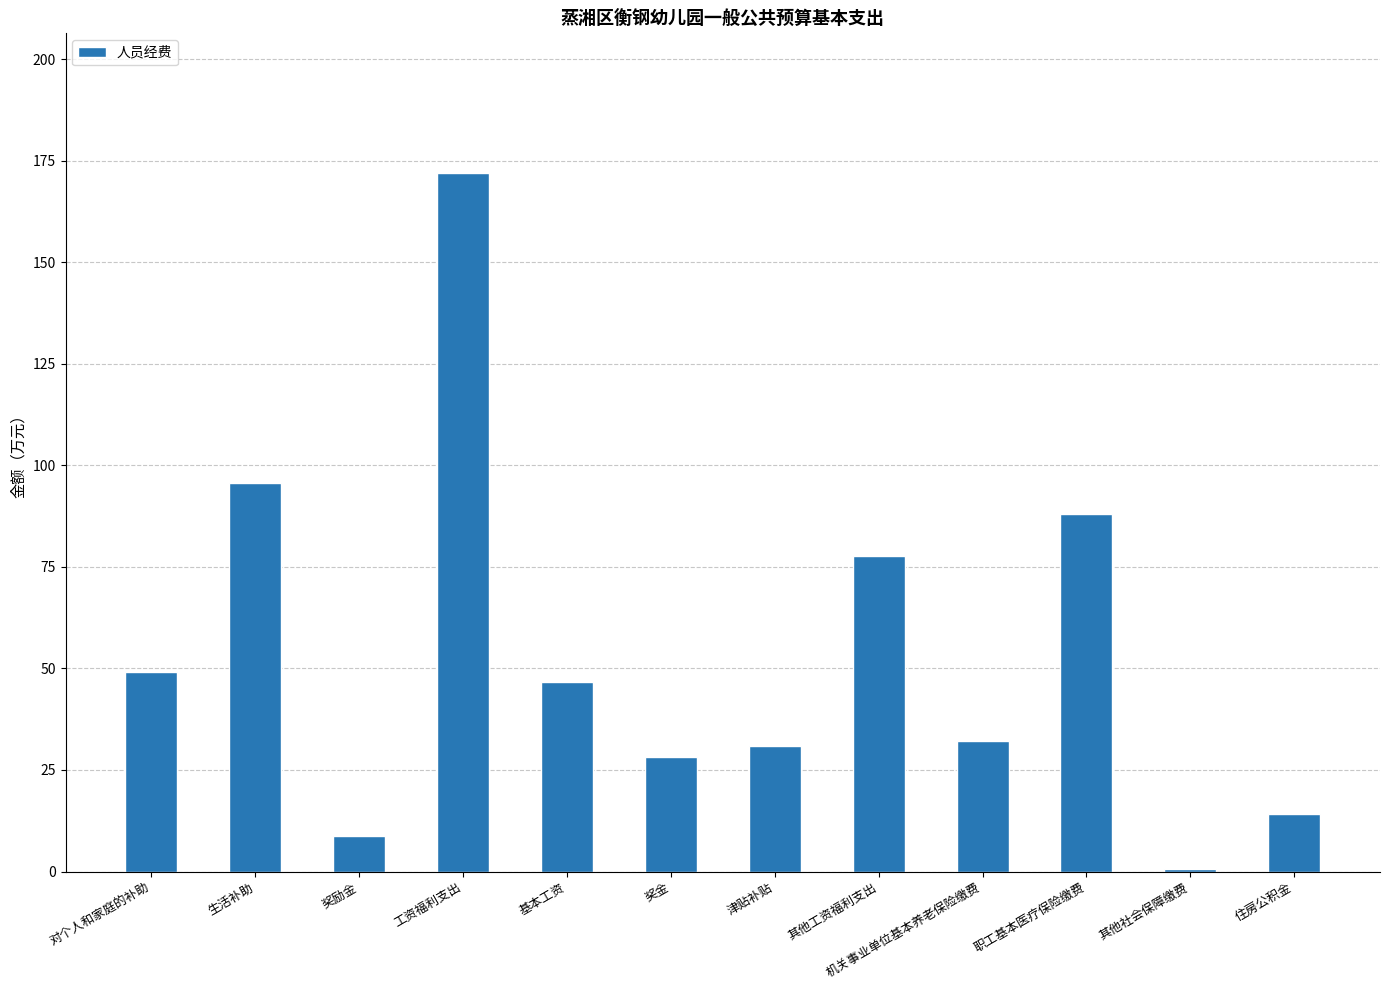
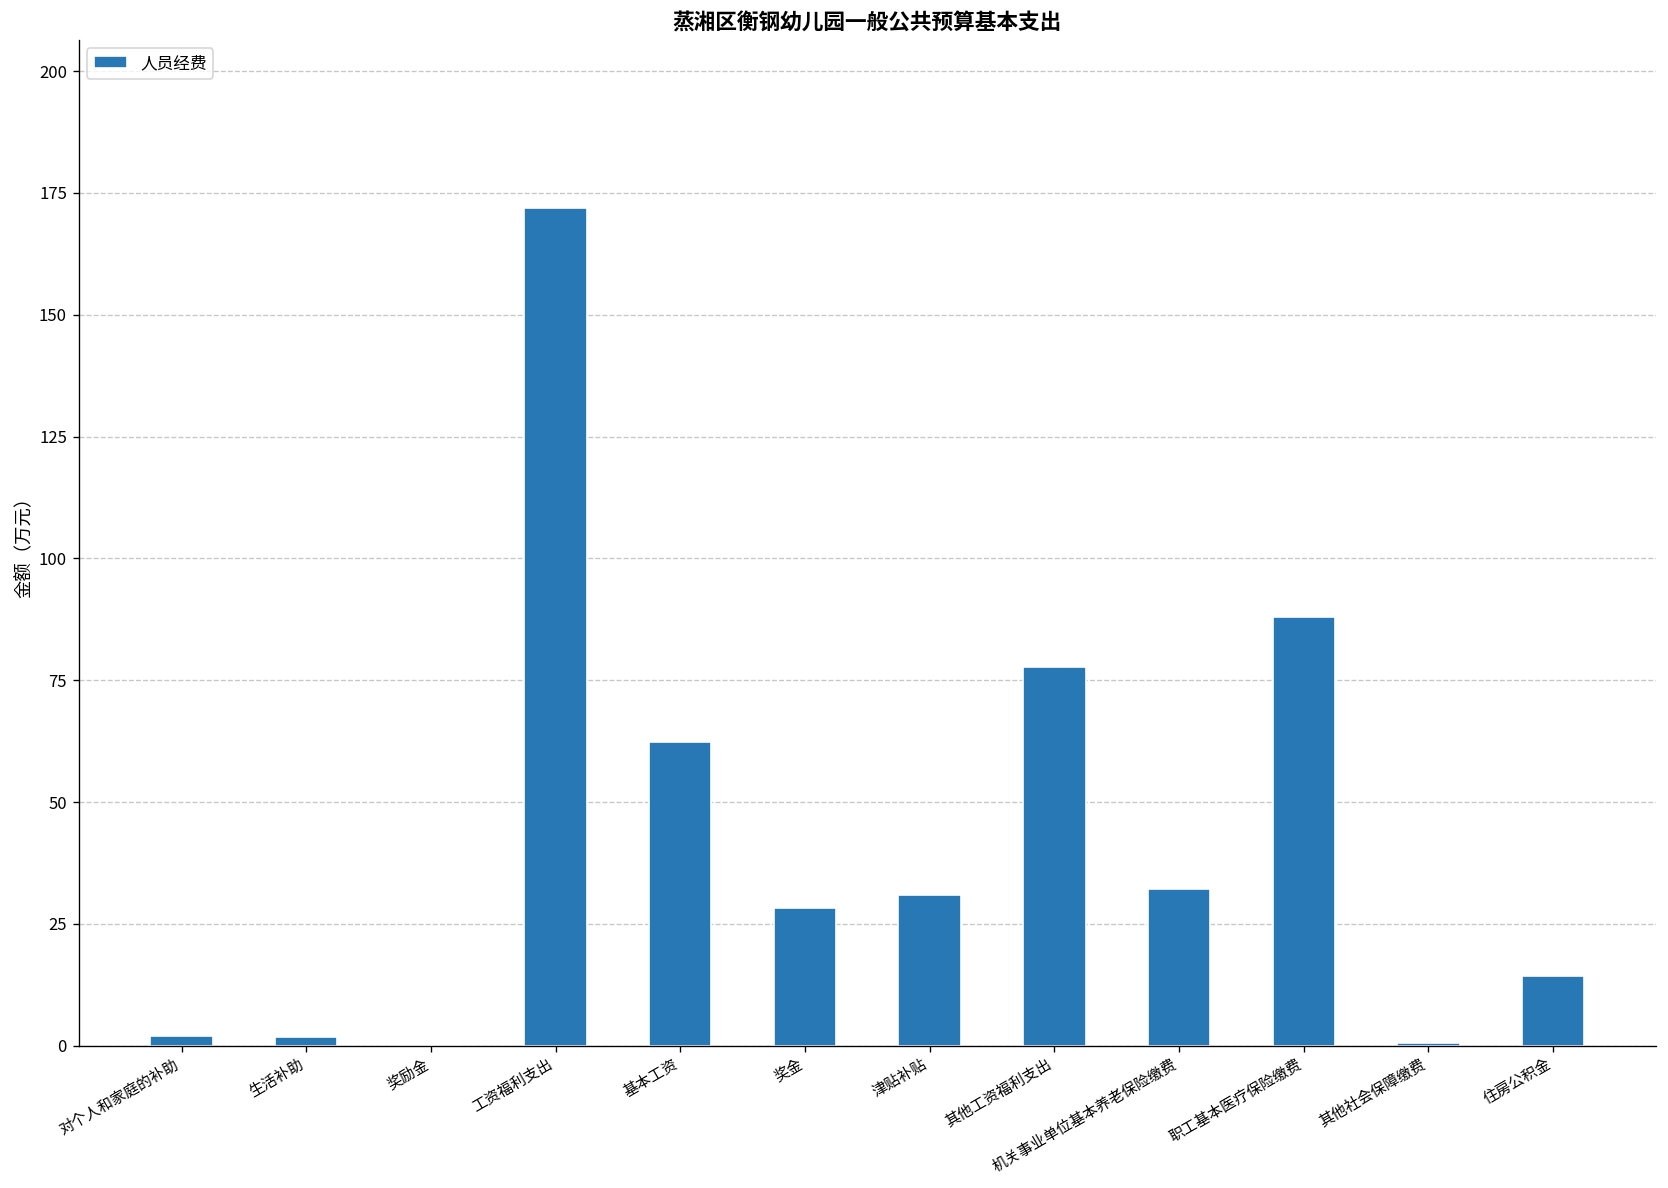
  {
-   "对个人和家庭的补助": 49,
-   "生活补助": 96,
-   "奖励金": 9,
+   "对个人和家庭的补助": 2,
+   "生活补助": 2,
+   "奖励金": 0,
    "工资福利支出": 172,
-   "基本工资": 47,
+   "基本工资": 62,
    "奖金": 28,
    "津贴补贴": 31,
    "其他工资福利支出": 78,
    "机关事业单位基本养老保险缴费": 32,
    "职工基本医疗保险缴费": 88,
    "住房公积金": 14
  }
